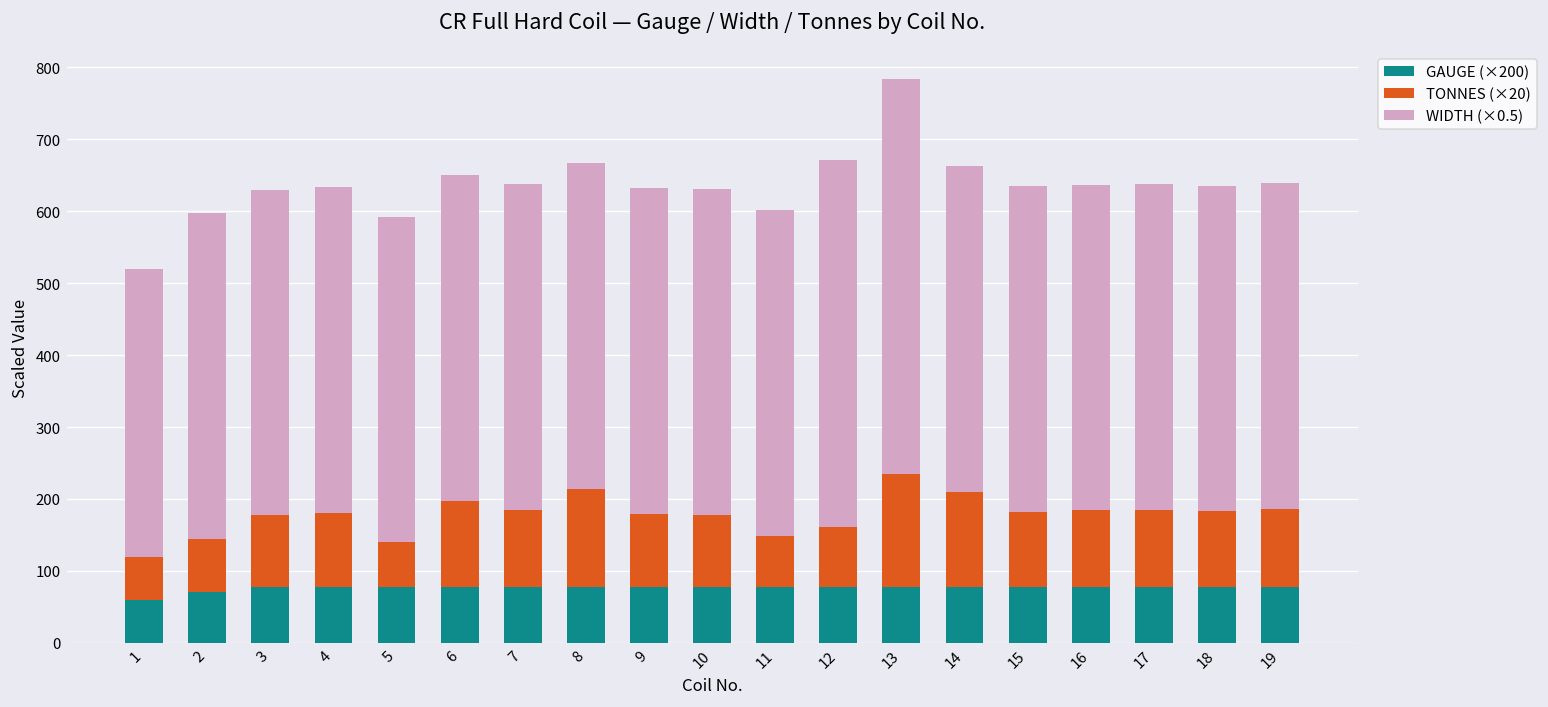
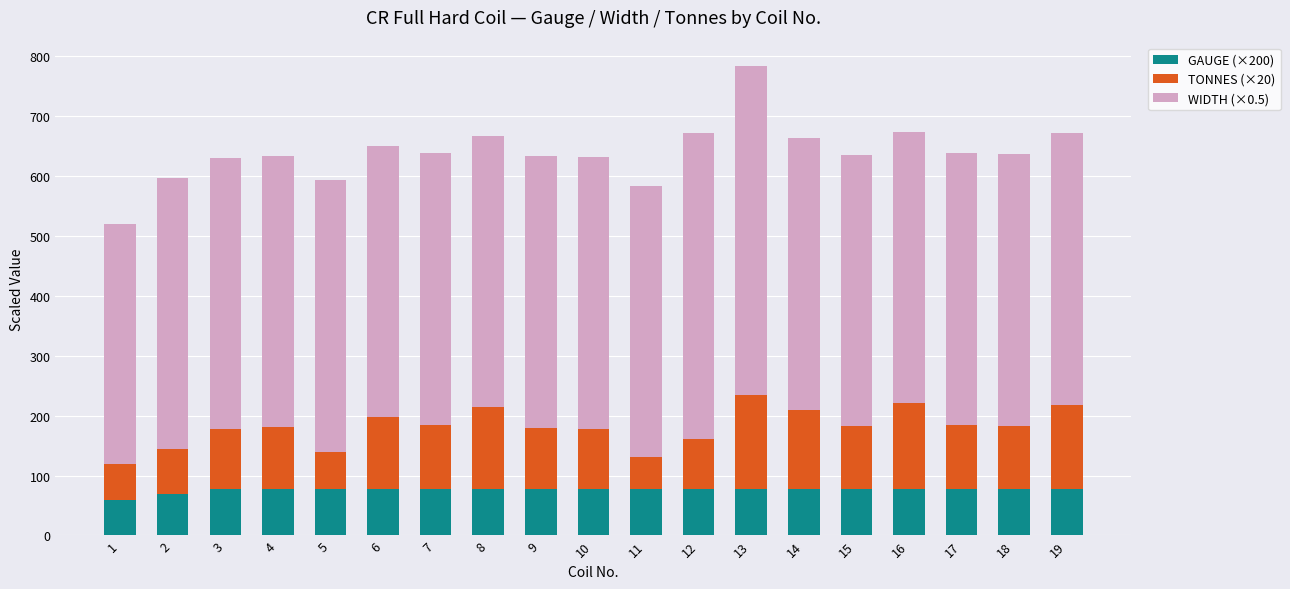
  {
    "GAUGE (×200)": {
      "1": 60,
      "2": 70,
      "3": 80,
      "4": 80,
      "5": 80,
      "6": 80,
      "7": 80,
      "8": 80,
      "9": 80,
      "10": 80,
      "11": 80,
      "12": 80,
      "13": 80,
      "14": 80,
      "15": 80,
      "16": 80,
      "17": 80,
      "18": 80,
      "19": 80
    },
    "TONNES (×20)": {
      "1": 60,
      "2": 70,
      "3": 100,
      "4": 100,
      "5": 60,
      "6": 120,
      "7": 110,
      "8": 140,
      "9": 100,
      "10": 100,
-     "11": 70,
+     "11": 50,
      "12": 80,
      "13": 160,
      "14": 130,
      "15": 100,
-     "16": 110,
+     "16": 140,
      "17": 110,
      "18": 100,
-     "19": 110
+     "19": 140
    },
    "WIDTH (×0.5)": {
      "1": 400,
      "2": 450,
      "3": 450,
      "4": 450,
      "5": 450,
      "6": 450,
      "7": 450,
      "8": 450,
      "9": 450,
      "10": 450,
      "11": 450,
      "12": 510,
      "13": 550,
      "14": 450,
      "15": 450,
      "16": 450,
      "17": 450,
      "18": 450,
      "19": 450
    }
  }
